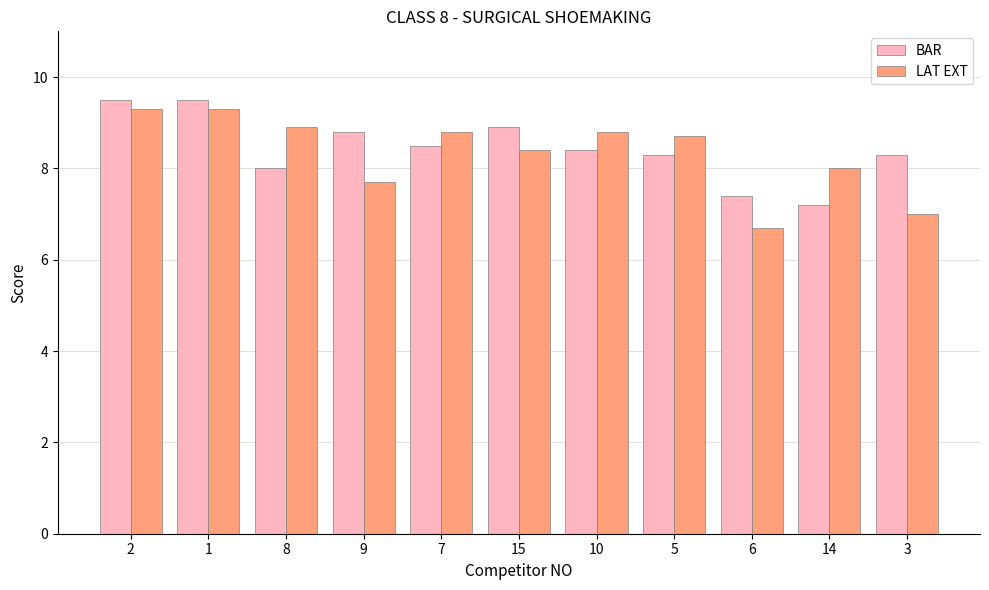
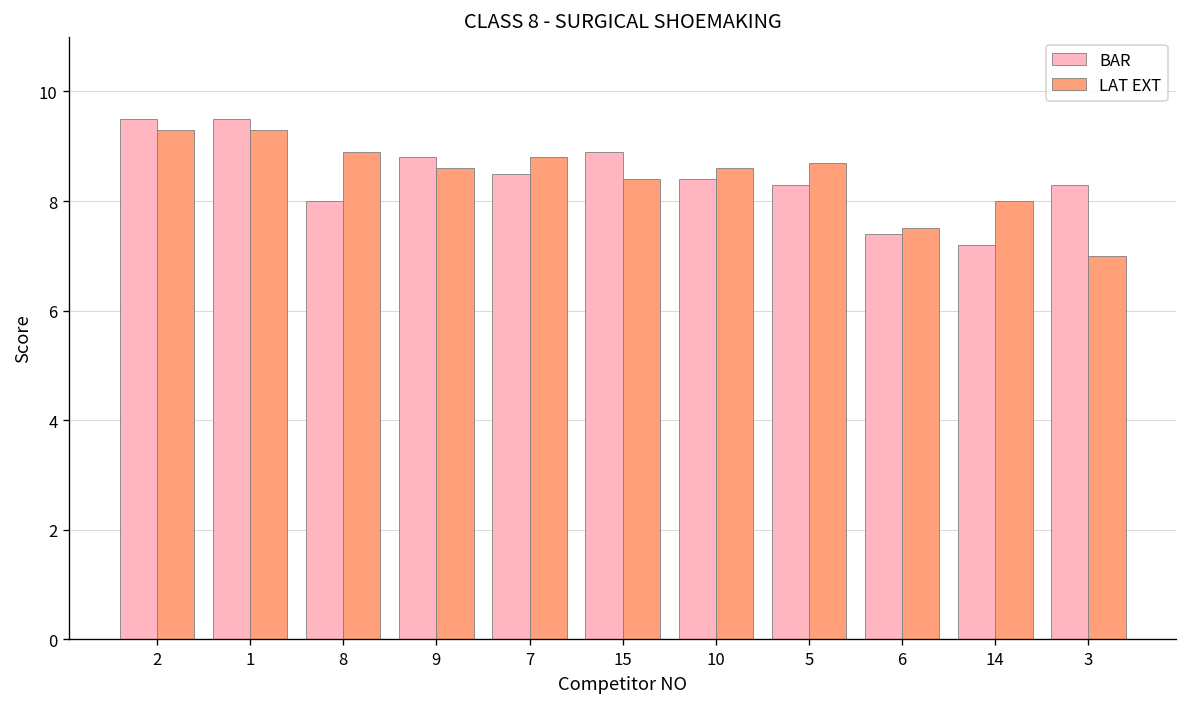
  {
    "BAR": {
      "2": 9.5,
      "1": 9.5,
      "8": 8.0,
      "9": 8.8,
      "7": 8.5,
      "15": 8.9,
      "10": 8.4,
      "5": 8.3,
      "6": 7.4,
      "14": 7.2,
      "3": 8.3
    },
    "LAT EXT": {
      "2": 9.3,
      "1": 9.3,
      "8": 8.9,
-     "9": 7.7,
+     "9": 8.6,
      "7": 8.8,
      "15": 8.4,
-     "10": 8.8,
+     "10": 8.6,
      "5": 8.7,
-     "6": 6.7,
+     "6": 7.5,
      "14": 8.0,
      "3": 7.0
    }
  }
